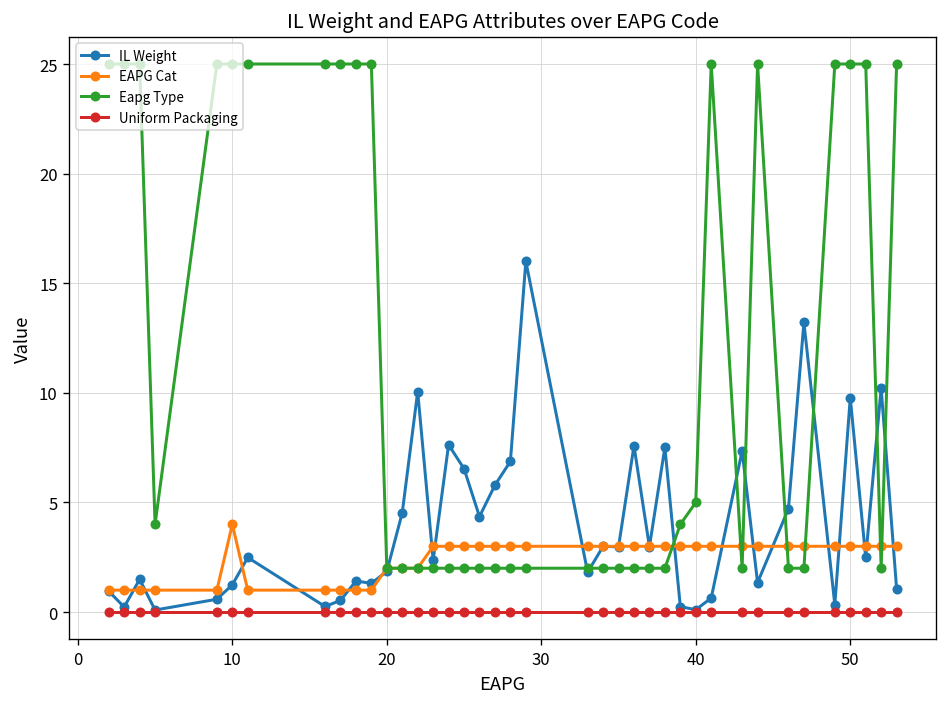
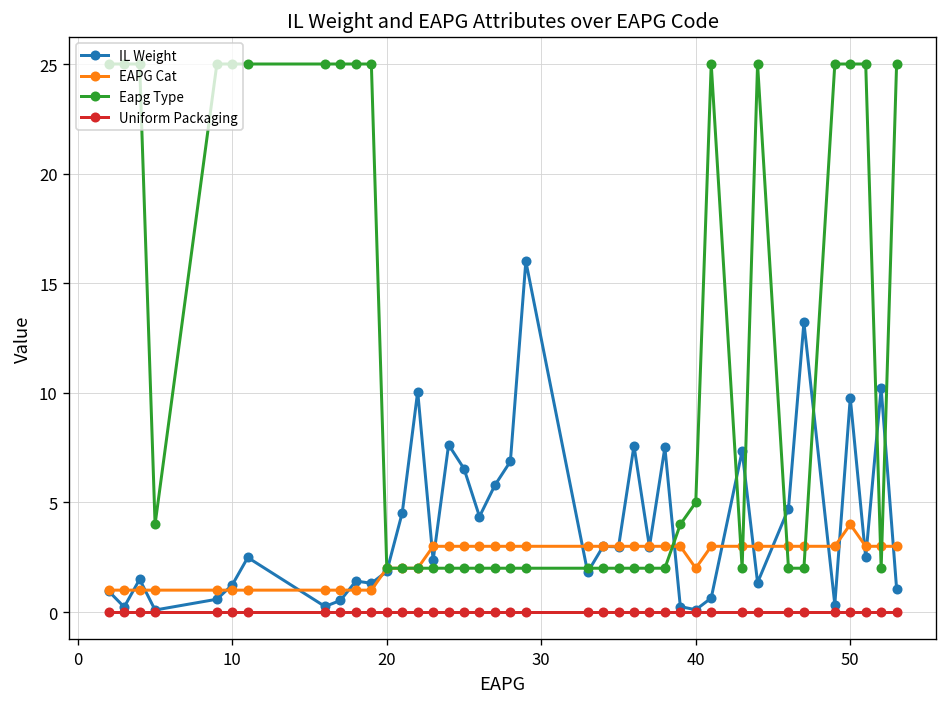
  {
    "IL Weight": {
      "10": 1.2,
      "20": 1.9,
      "50": 9.8
    },
    "EAPG Cat": {
-     "10": 4,
-     "40": 3,
-     "50": 3
+     "10": 1,
+     "40": 2,
+     "50": 4
    },
    "Eapg Type": {
      "40": 5,
      "50": 25
    },
    "Uniform Packaging": {
      "10": 0,
      "20": 0,
      "50": 0
    }
  }
